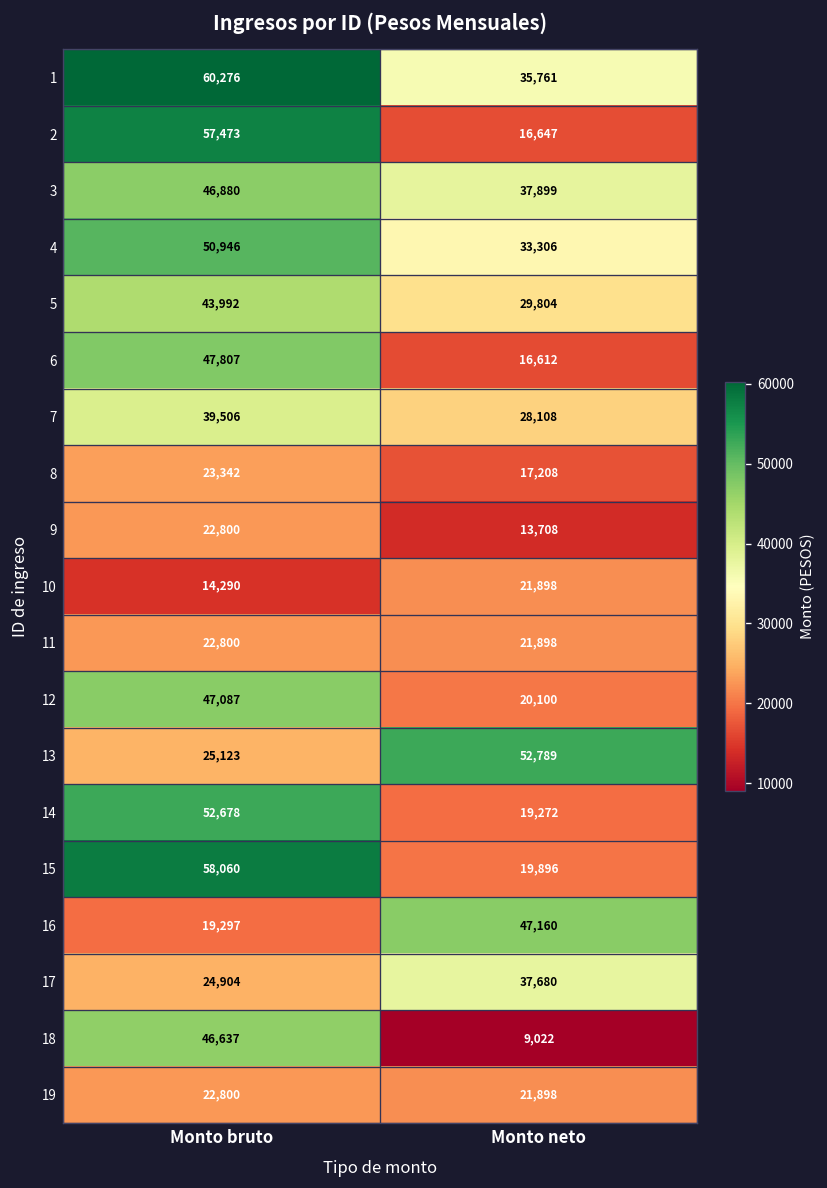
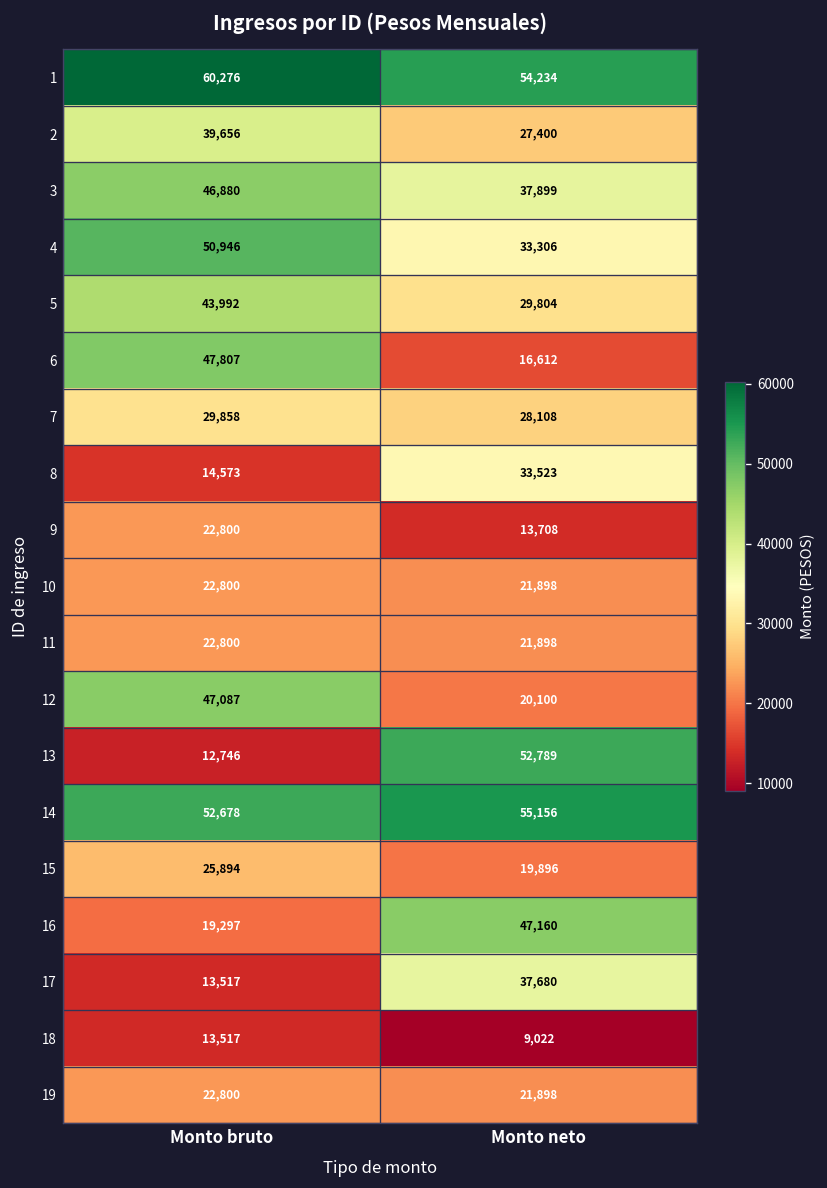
  {
    "1": {
      "Monto bruto": "60,276",
-     "Monto neto": "35,761"
+     "Monto neto": "54,234"
    },
    "2": {
-     "Monto bruto": "57,473",
-     "Monto neto": "16,647"
+     "Monto bruto": "39,656",
+     "Monto neto": "27,400"
    },
    "3": {
      "Monto bruto": "46,880",
      "Monto neto": "37,899"
    },
    "4": {
      "Monto bruto": "50,946",
      "Monto neto": "33,306"
    },
    "5": {
      "Monto bruto": "43,992",
      "Monto neto": "29,804"
    },
    "6": {
      "Monto bruto": "47,807",
      "Monto neto": "16,612"
    },
    "7": {
-     "Monto bruto": "39,506",
+     "Monto bruto": "29,858",
      "Monto neto": "28,108"
    },
    "8": {
-     "Monto bruto": "23,342",
-     "Monto neto": "17,208"
+     "Monto bruto": "14,573",
+     "Monto neto": "33,523"
    },
    "9": {
      "Monto bruto": "22,800",
      "Monto neto": "13,708"
    },
    "10": {
-     "Monto bruto": "14,290",
+     "Monto bruto": "22,800",
      "Monto neto": "21,898"
    },
    "11": {
      "Monto bruto": "22,800",
      "Monto neto": "21,898"
    },
    "12": {
      "Monto bruto": "47,087",
      "Monto neto": "20,100"
    },
    "13": {
-     "Monto bruto": "25,123",
+     "Monto bruto": "12,746",
      "Monto neto": "52,789"
    },
    "14": {
      "Monto bruto": "52,678",
-     "Monto neto": "19,272"
+     "Monto neto": "55,156"
    },
    "15": {
-     "Monto bruto": "58,060",
+     "Monto bruto": "25,894",
      "Monto neto": "19,896"
    },
    "16": {
      "Monto bruto": "19,297",
      "Monto neto": "47,160"
    },
    "17": {
-     "Monto bruto": "24,904",
+     "Monto bruto": "13,517",
      "Monto neto": "37,680"
    },
    "18": {
-     "Monto bruto": "46,637",
+     "Monto bruto": "13,517",
      "Monto neto": "9,022"
    },
    "19": {
      "Monto bruto": "22,800",
      "Monto neto": "21,898"
    }
  }
